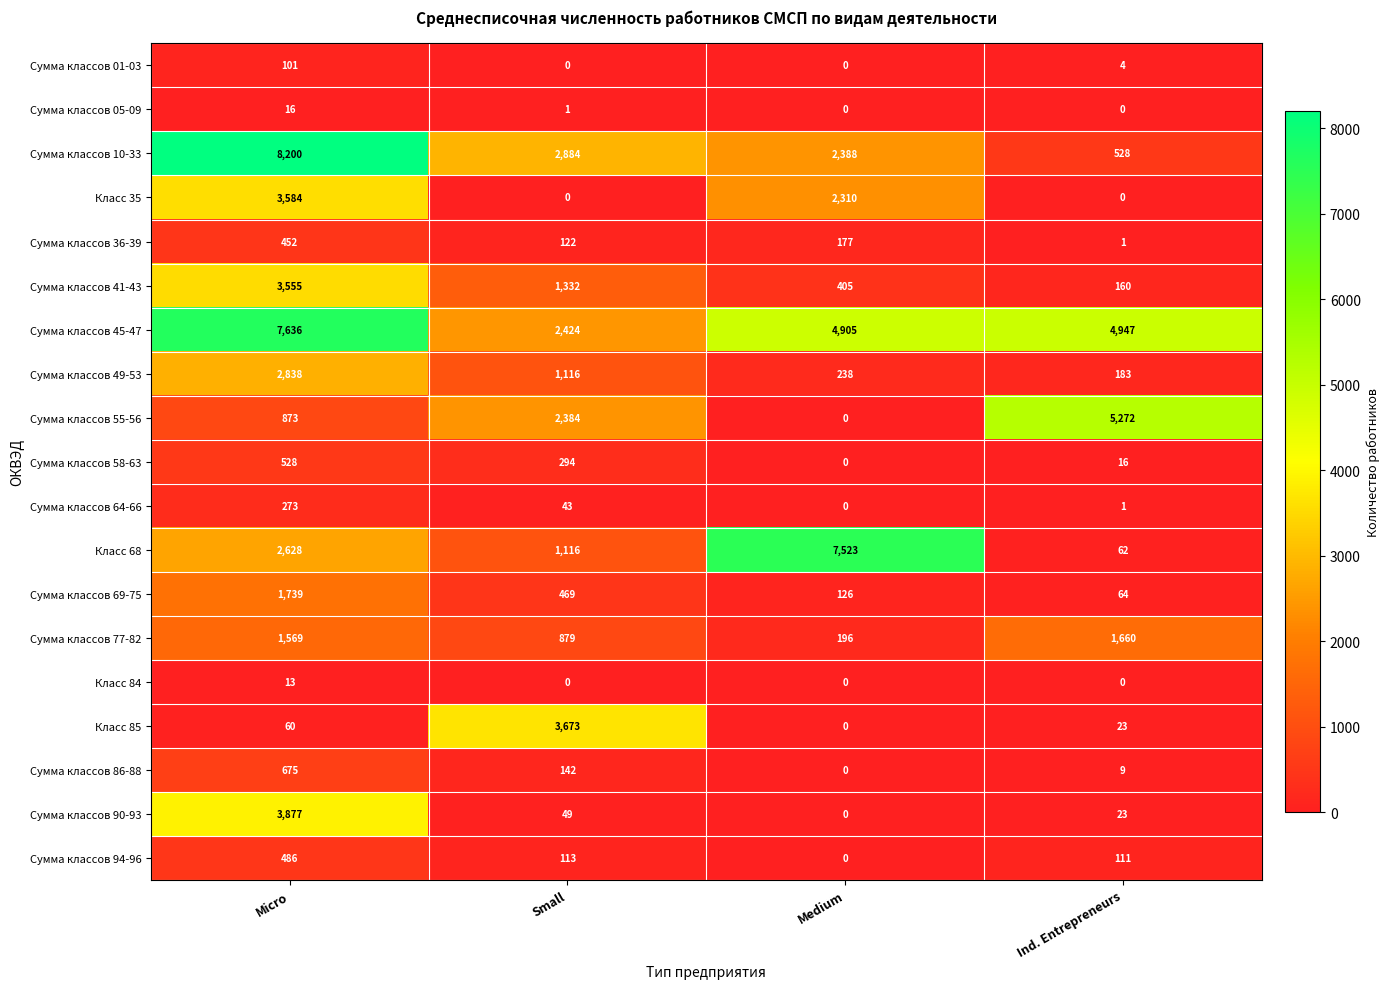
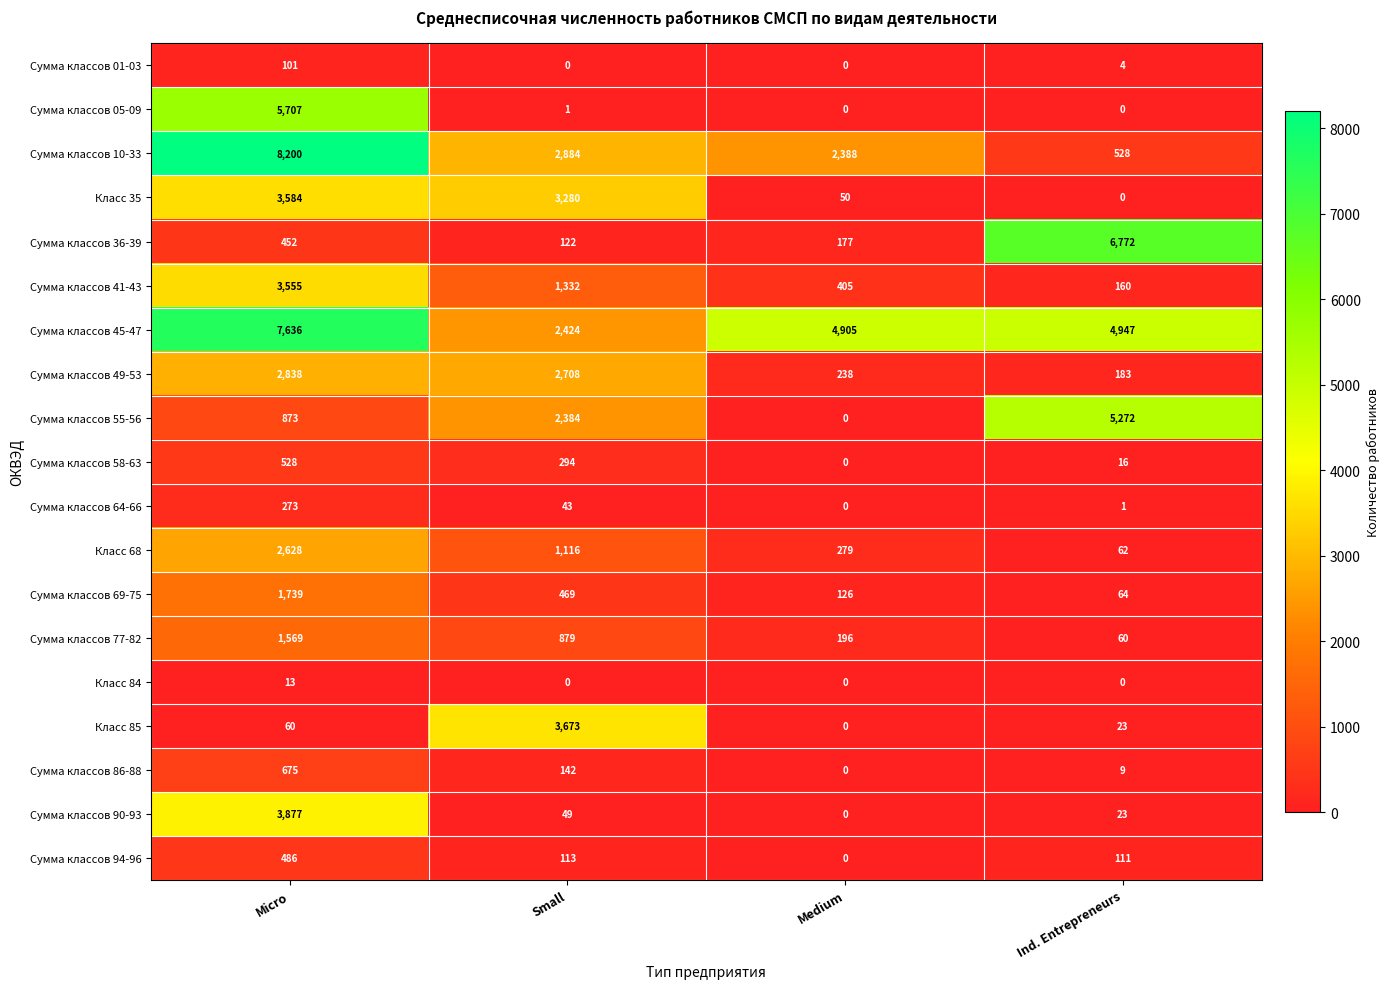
  {
    "Сумма классов 01-03": {
      "Micro": "101",
      "Small": "0",
      "Medium": "0",
      "Ind. Entrepreneurs": "4"
    },
    "Сумма классов 05-09": {
-     "Micro": "16",
+     "Micro": "5,707",
      "Small": "1",
      "Medium": "0",
      "Ind. Entrepreneurs": "0"
    },
    "Сумма классов 10-33": {
      "Micro": "8,200",
      "Small": "2,884",
      "Medium": "2,388",
      "Ind. Entrepreneurs": "528"
    },
    "Класс 35": {
      "Micro": "3,584",
-     "Small": "0",
-     "Medium": "2,310",
+     "Small": "3,280",
+     "Medium": "50",
      "Ind. Entrepreneurs": "0"
    },
    "Сумма классов 36-39": {
      "Micro": "452",
      "Small": "122",
      "Medium": "177",
-     "Ind. Entrepreneurs": "1"
+     "Ind. Entrepreneurs": "6,772"
    },
    "Сумма классов 41-43": {
      "Micro": "3,555",
      "Small": "1,332",
      "Medium": "405",
      "Ind. Entrepreneurs": "160"
    },
    "Сумма классов 45-47": {
      "Micro": "7,636",
      "Small": "2,424",
      "Medium": "4,905",
      "Ind. Entrepreneurs": "4,947"
    },
    "Сумма классов 49-53": {
      "Micro": "2,838",
-     "Small": "1,116",
+     "Small": "2,708",
      "Medium": "238",
      "Ind. Entrepreneurs": "183"
    },
    "Сумма классов 55-56": {
      "Micro": "873",
      "Small": "2,384",
      "Medium": "0",
      "Ind. Entrepreneurs": "5,272"
    },
    "Сумма классов 58-63": {
      "Micro": "528",
      "Small": "294",
      "Medium": "0",
      "Ind. Entrepreneurs": "16"
    },
    "Сумма классов 64-66": {
      "Micro": "273",
      "Small": "43",
      "Medium": "0",
      "Ind. Entrepreneurs": "1"
    },
    "Класс 68": {
      "Micro": "2,628",
      "Small": "1,116",
-     "Medium": "7,523",
+     "Medium": "279",
      "Ind. Entrepreneurs": "62"
    },
    "Сумма классов 69-75": {
      "Micro": "1,739",
      "Small": "469",
      "Medium": "126",
      "Ind. Entrepreneurs": "64"
    },
    "Сумма классов 77-82": {
      "Micro": "1,569",
      "Small": "879",
      "Medium": "196",
-     "Ind. Entrepreneurs": "1,660"
+     "Ind. Entrepreneurs": "60"
    },
    "Класс 84": {
      "Micro": "13",
      "Small": "0",
      "Medium": "0",
      "Ind. Entrepreneurs": "0"
    },
    "Класс 85": {
      "Micro": "60",
      "Small": "3,673",
      "Medium": "0",
      "Ind. Entrepreneurs": "23"
    },
    "Сумма классов 86-88": {
      "Micro": "675",
      "Small": "142",
      "Medium": "0",
      "Ind. Entrepreneurs": "9"
    },
    "Сумма классов 90-93": {
      "Micro": "3,877",
      "Small": "49",
      "Medium": "0",
      "Ind. Entrepreneurs": "23"
    },
    "Сумма классов 94-96": {
      "Micro": "486",
      "Small": "113",
      "Medium": "0",
      "Ind. Entrepreneurs": "111"
    }
  }
